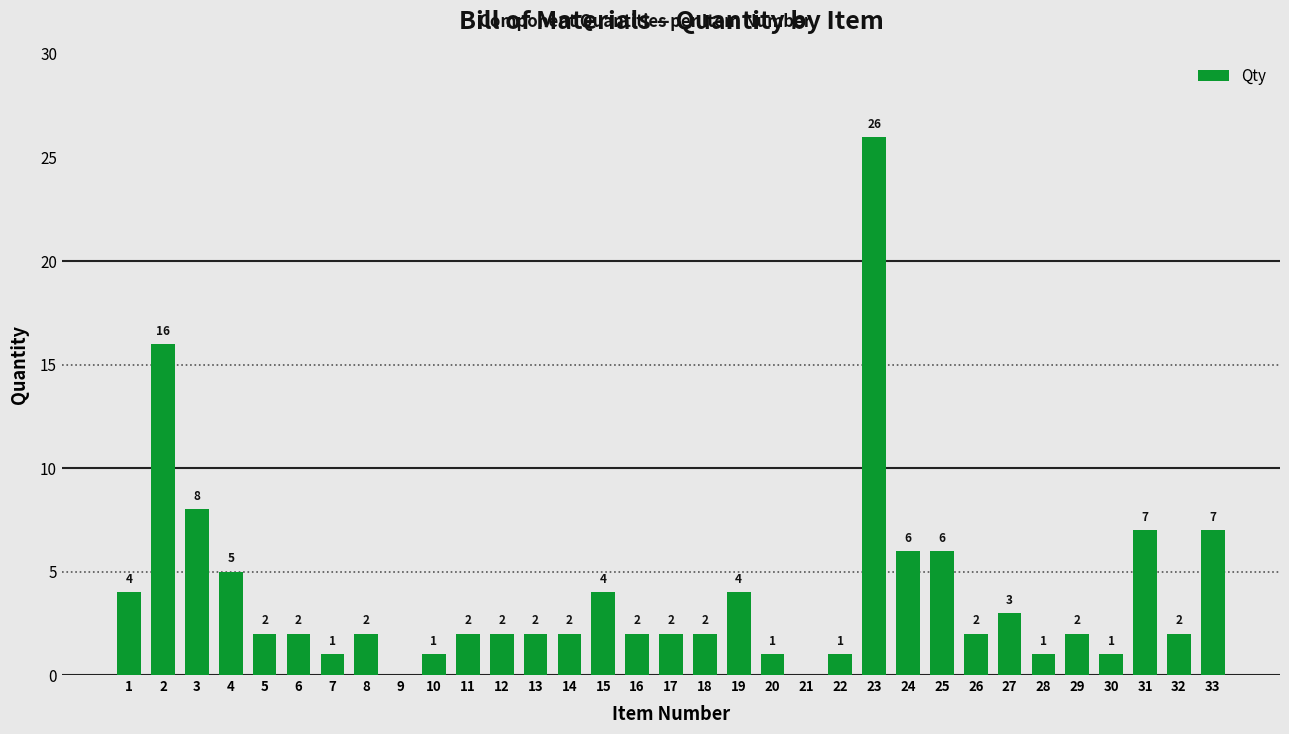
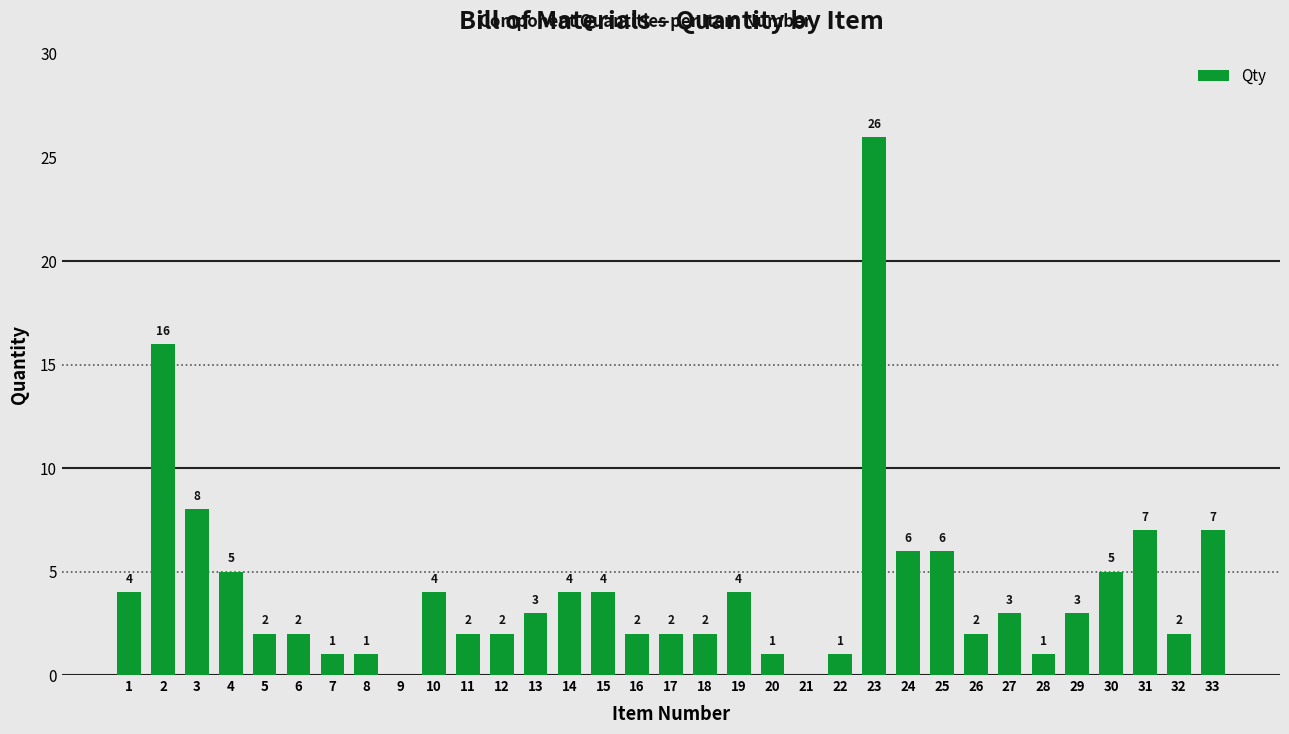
  {
    "1": 4,
    "2": 16,
    "3": 8,
    "4": 5,
    "5": 2,
    "6": 2,
    "7": 1,
-   "8": 2,
-   "10": 1,
+   "8": 1,
+   "10": 4,
    "11": 2,
    "12": 2,
-   "13": 2,
-   "14": 2,
+   "13": 3,
+   "14": 4,
    "15": 4,
    "16": 2,
    "17": 2,
    "18": 2,
    "19": 4,
    "20": 1,
    "22": 1,
    "23": 26,
    "24": 6,
    "25": 6,
    "26": 2,
    "27": 3,
    "28": 1,
-   "29": 2,
-   "30": 1,
+   "29": 3,
+   "30": 5,
    "31": 7,
    "32": 2,
    "33": 7
  }
